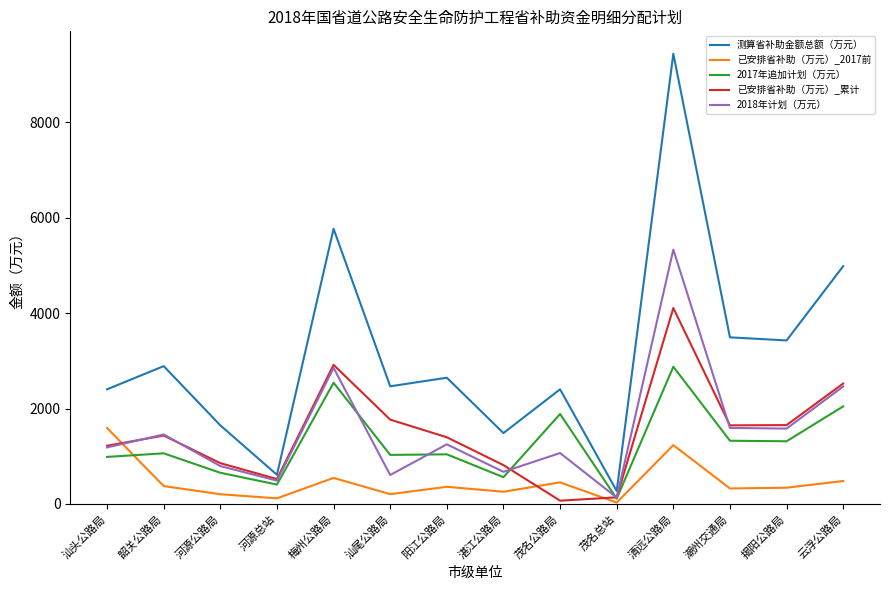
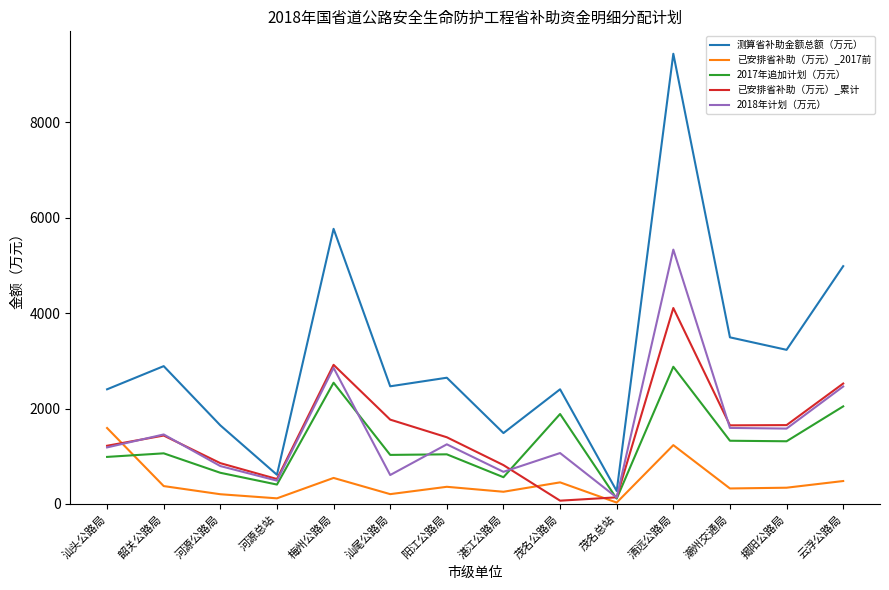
  {
    "测算省补助金额总额（万元）": {
      "汕头公路局": 2400,
      "韶关公路局": 2900,
      "河源公路局": 1600,
      "河源总站": 600,
      "梅州公路局": 5800,
      "汕尾公路局": 2500,
      "阳江公路局": 2600,
      "湛江公路局": 1500,
      "茂名公路局": 2400,
      "茂名总站": 300,
      "清远公路局": 9400,
      "潮州交通局": 3500,
-     "揭阳公路局": 3400,
+     "揭阳公路局": 3200,
      "云浮公路局": 5000
    },
    "已安排省补助（万元）_2017前": {
      "汕头公路局": 1600,
      "韶关公路局": 400,
      "河源公路局": 200,
      "河源总站": 100,
      "梅州公路局": 500,
      "汕尾公路局": 200,
      "阳江公路局": 400,
      "湛江公路局": 300,
      "茂名公路局": 500,
      "茂名总站": 0,
      "清远公路局": 1200,
      "潮州交通局": 300,
      "揭阳公路局": 300,
      "云浮公路局": 500
    },
    "2017年追加计划（万元）": {
      "汕头公路局": 1000,
      "韶关公路局": 1100,
      "河源公路局": 700,
      "河源总站": 400,
      "梅州公路局": 2500,
      "汕尾公路局": 1000,
      "阳江公路局": 1000,
      "湛江公路局": 600,
      "茂名公路局": 1900,
      "清远公路局": 2900,
      "潮州交通局": 1300,
      "揭阳公路局": 1300,
      "云浮公路局": 2000
    },
    "已安排省补助（万元）_累计": {
      "河源公路局": 900,
      "梅州公路局": 2900,
      "汕尾公路局": 1800,
      "阳江公路局": 1400,
      "湛江公路局": 800,
      "茂名公路局": 100,
      "清远公路局": 4100,
      "潮州交通局": 1600,
      "揭阳公路局": 1700,
      "云浮公路局": 2500
    },
    "2018年计划（万元）": {
      "河源公路局": 800,
      "梅州公路局": 2900,
      "汕尾公路局": 600,
      "阳江公路局": 1200,
      "湛江公路局": 700,
      "茂名公路局": 1100,
      "清远公路局": 5300,
      "潮州交通局": 1600,
      "揭阳公路局": 1600,
      "云浮公路局": 2500
    }
  }
